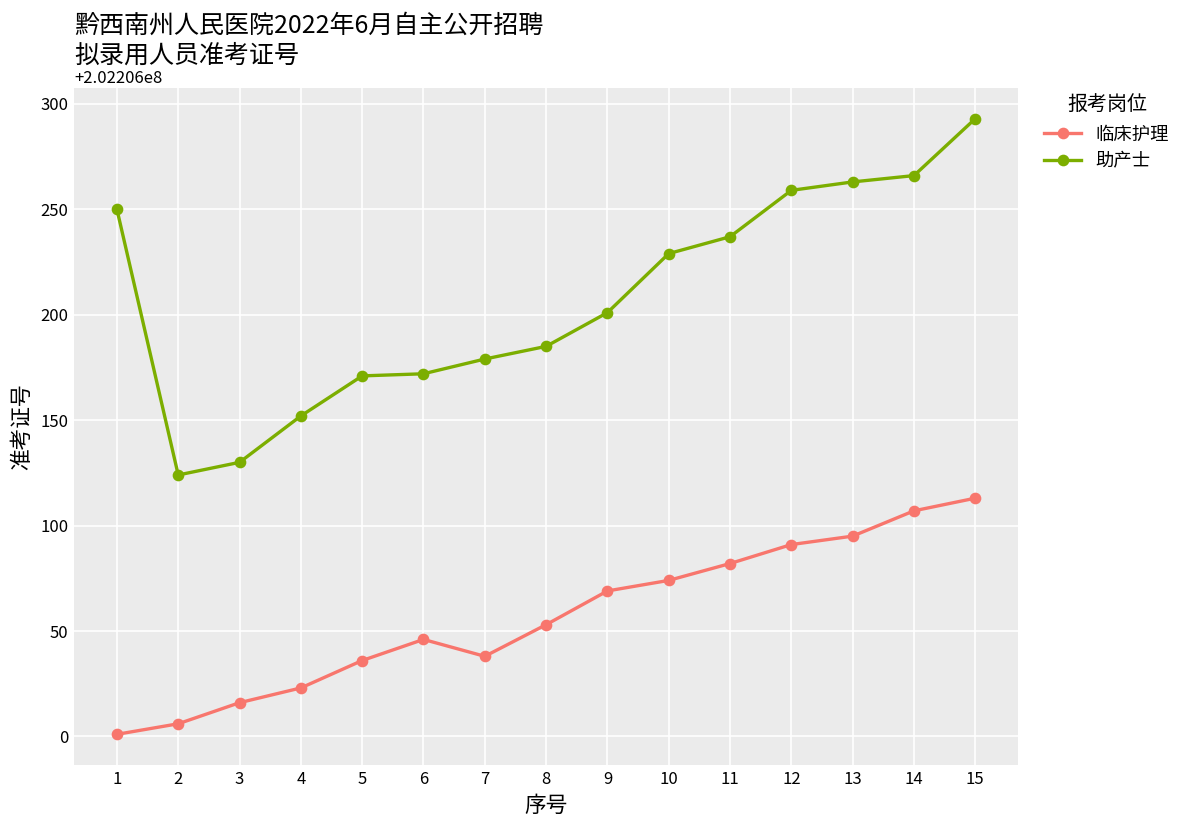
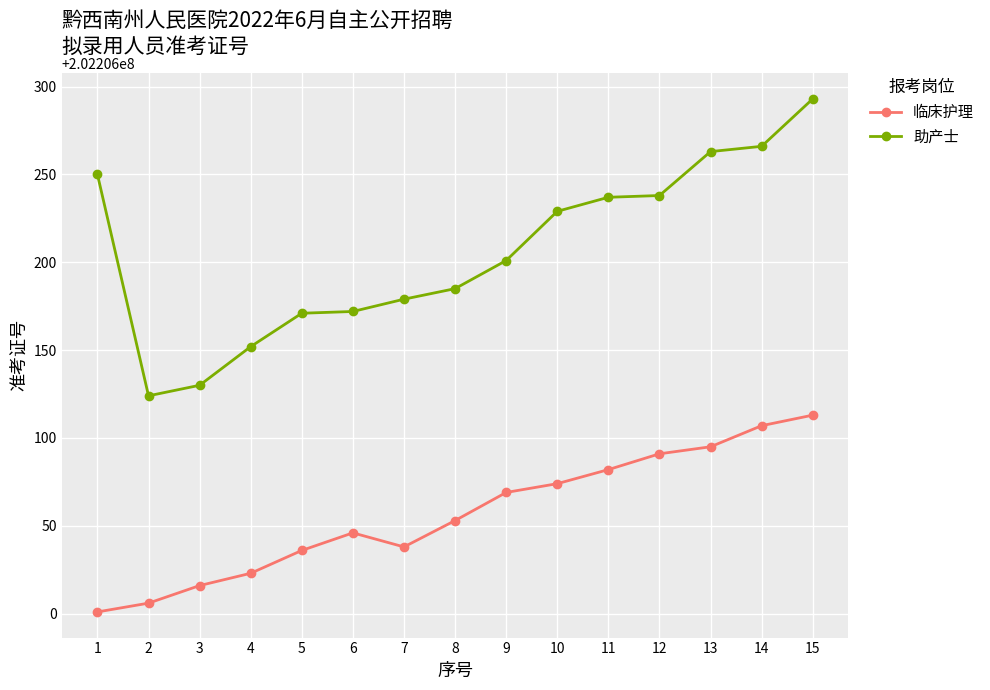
  {
    "临床护理": {
      "1": 202206001,
      "2": 202206006,
      "3": 202206016,
      "4": 202206023,
      "5": 202206036,
      "6": 202206046,
      "7": 202206038,
      "8": 202206053,
      "9": 202206069,
      "10": 202206074,
      "11": 202206082,
      "12": 202206091,
      "13": 202206095,
      "14": 202206107,
      "15": 202206113
    },
    "助产士": {
      "1": 202206250,
      "2": 202206124,
      "3": 202206130,
      "4": 202206152,
      "5": 202206171,
      "6": 202206172,
      "7": 202206179,
      "8": 202206185,
      "9": 202206201,
      "10": 202206229,
      "11": 202206237,
-     "12": 202206259,
+     "12": 202206238,
      "13": 202206263,
      "14": 202206266,
      "15": 202206293
    }
  }
